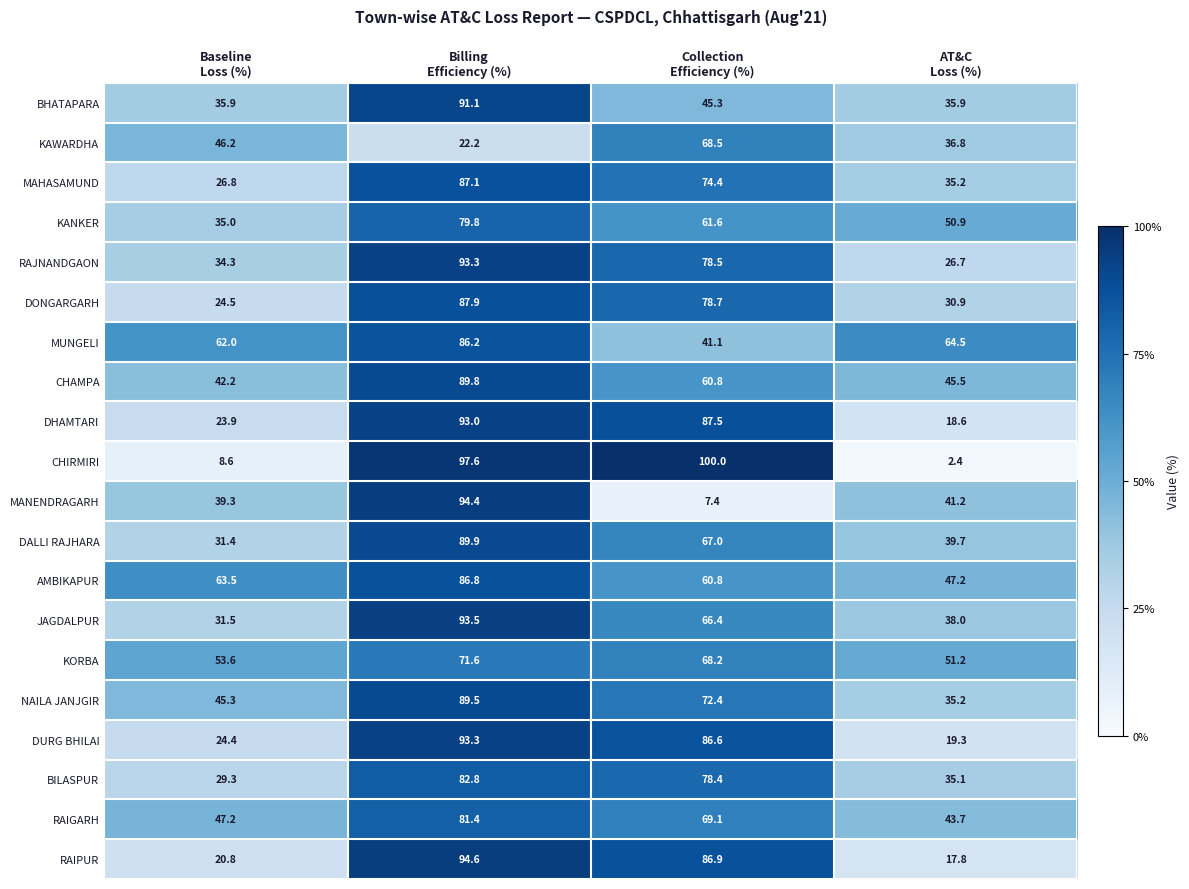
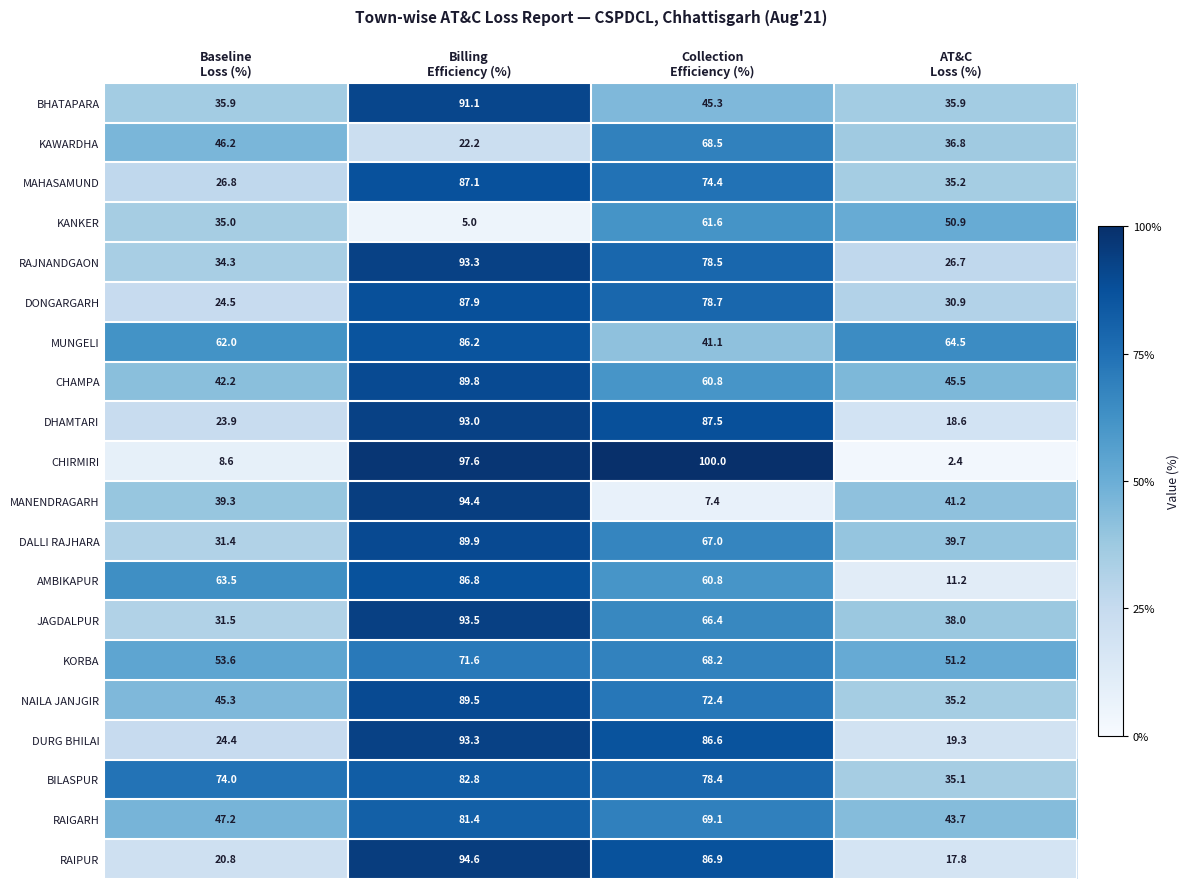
  {
    "BHATAPARA": {
      "Baseline Loss (%)": 35.9,
      "Billing Efficiency (%)": 91.1,
      "Collection Efficiency (%)": 45.3,
      "AT&C Loss (%)": 35.9
    },
    "KAWARDHA": {
      "Baseline Loss (%)": 46.2,
      "Billing Efficiency (%)": 22.2,
      "Collection Efficiency (%)": 68.5,
      "AT&C Loss (%)": 36.8
    },
    "MAHASAMUND": {
      "Baseline Loss (%)": 26.8,
      "Billing Efficiency (%)": 87.1,
      "Collection Efficiency (%)": 74.4,
      "AT&C Loss (%)": 35.2
    },
    "KANKER": {
      "Baseline Loss (%)": 35.0,
-     "Billing Efficiency (%)": 79.8,
+     "Billing Efficiency (%)": 5.0,
      "Collection Efficiency (%)": 61.6,
      "AT&C Loss (%)": 50.9
    },
    "RAJNANDGAON": {
      "Baseline Loss (%)": 34.3,
      "Billing Efficiency (%)": 93.3,
      "Collection Efficiency (%)": 78.5,
      "AT&C Loss (%)": 26.7
    },
    "DONGARGARH": {
      "Baseline Loss (%)": 24.5,
      "Billing Efficiency (%)": 87.9,
      "Collection Efficiency (%)": 78.7,
      "AT&C Loss (%)": 30.9
    },
    "MUNGELI": {
      "Baseline Loss (%)": 62.0,
      "Billing Efficiency (%)": 86.2,
      "Collection Efficiency (%)": 41.1,
      "AT&C Loss (%)": 64.5
    },
    "CHAMPA": {
      "Baseline Loss (%)": 42.2,
      "Billing Efficiency (%)": 89.8,
      "Collection Efficiency (%)": 60.8,
      "AT&C Loss (%)": 45.5
    },
    "DHAMTARI": {
      "Baseline Loss (%)": 23.9,
      "Billing Efficiency (%)": 93.0,
      "Collection Efficiency (%)": 87.5,
      "AT&C Loss (%)": 18.6
    },
    "CHIRMIRI": {
      "Baseline Loss (%)": 8.6,
      "Billing Efficiency (%)": 97.6,
      "Collection Efficiency (%)": 100.0,
      "AT&C Loss (%)": 2.4
    },
    "MANENDRAGARH": {
      "Baseline Loss (%)": 39.3,
      "Billing Efficiency (%)": 94.4,
      "Collection Efficiency (%)": 7.4,
      "AT&C Loss (%)": 41.2
    },
    "DALLI RAJHARA": {
      "Baseline Loss (%)": 31.4,
      "Billing Efficiency (%)": 89.9,
      "Collection Efficiency (%)": 67.0,
      "AT&C Loss (%)": 39.7
    },
    "AMBIKAPUR": {
      "Baseline Loss (%)": 63.5,
      "Billing Efficiency (%)": 86.8,
      "Collection Efficiency (%)": 60.8,
-     "AT&C Loss (%)": 47.2
+     "AT&C Loss (%)": 11.2
    },
    "JAGDALPUR": {
      "Baseline Loss (%)": 31.5,
      "Billing Efficiency (%)": 93.5,
      "Collection Efficiency (%)": 66.4,
      "AT&C Loss (%)": 38.0
    },
    "KORBA": {
      "Baseline Loss (%)": 53.6,
      "Billing Efficiency (%)": 71.6,
      "Collection Efficiency (%)": 68.2,
      "AT&C Loss (%)": 51.2
    },
    "NAILA JANJGIR": {
      "Baseline Loss (%)": 45.3,
      "Billing Efficiency (%)": 89.5,
      "Collection Efficiency (%)": 72.4,
      "AT&C Loss (%)": 35.2
    },
    "DURG BHILAI": {
      "Baseline Loss (%)": 24.4,
      "Billing Efficiency (%)": 93.3,
      "Collection Efficiency (%)": 86.6,
      "AT&C Loss (%)": 19.3
    },
    "BILASPUR": {
-     "Baseline Loss (%)": 29.3,
+     "Baseline Loss (%)": 74.0,
      "Billing Efficiency (%)": 82.8,
      "Collection Efficiency (%)": 78.4,
      "AT&C Loss (%)": 35.1
    },
    "RAIGARH": {
      "Baseline Loss (%)": 47.2,
      "Billing Efficiency (%)": 81.4,
      "Collection Efficiency (%)": 69.1,
      "AT&C Loss (%)": 43.7
    },
    "RAIPUR": {
      "Baseline Loss (%)": 20.8,
      "Billing Efficiency (%)": 94.6,
      "Collection Efficiency (%)": 86.9,
      "AT&C Loss (%)": 17.8
    }
  }
